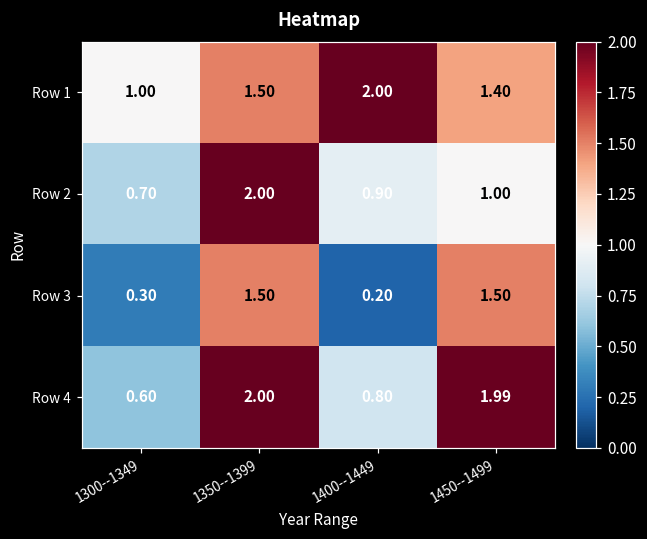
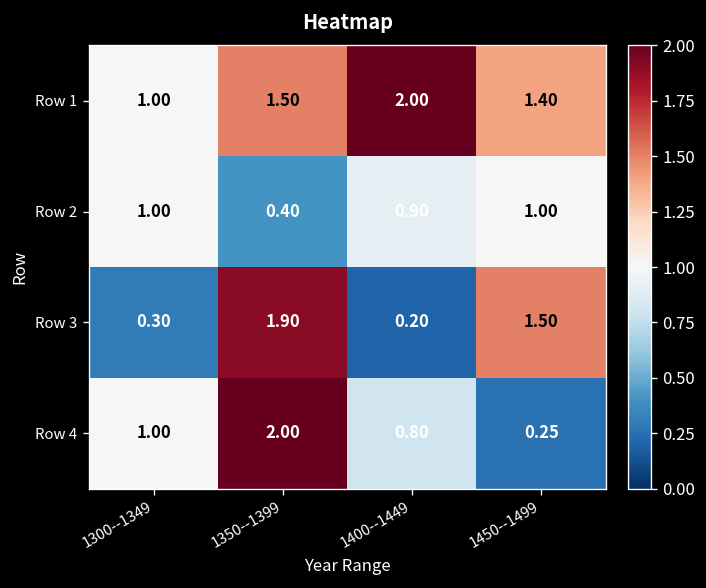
  {
    "Row 1": {
      "1300--1349": 1.00,
      "1350--1399": 1.50,
      "1400--1449": 2.00,
      "1450--1499": 1.40
    },
    "Row 2": {
-     "1300--1349": 0.70,
-     "1350--1399": 2.00,
+     "1300--1349": 1.00,
+     "1350--1399": 0.40,
      "1450--1499": 1.00
    },
    "Row 3": {
      "1300--1349": 0.30,
-     "1350--1399": 1.50,
+     "1350--1399": 1.90,
      "1400--1449": 0.20,
      "1450--1499": 1.50
    },
    "Row 4": {
-     "1300--1349": 0.60,
+     "1300--1349": 1.00,
      "1350--1399": 2.00,
-     "1450--1499": 1.99
+     "1450--1499": 0.25
    }
  }
